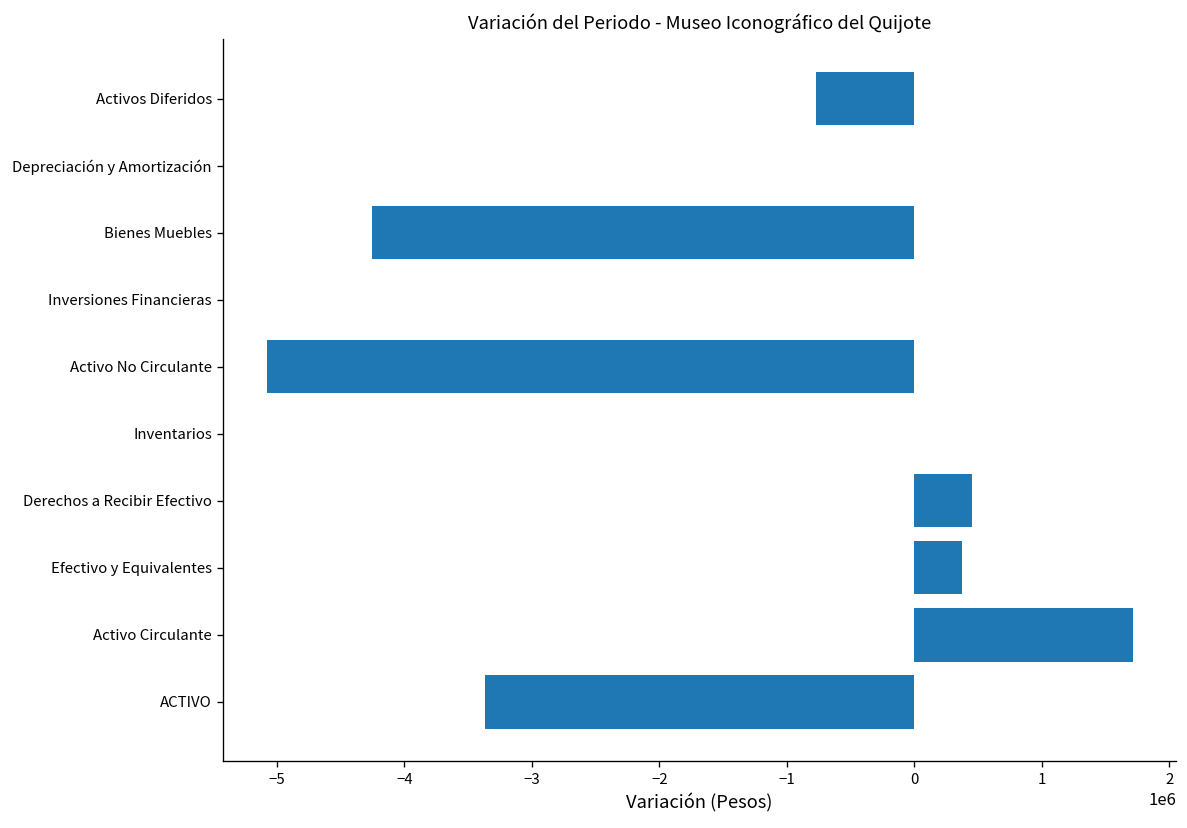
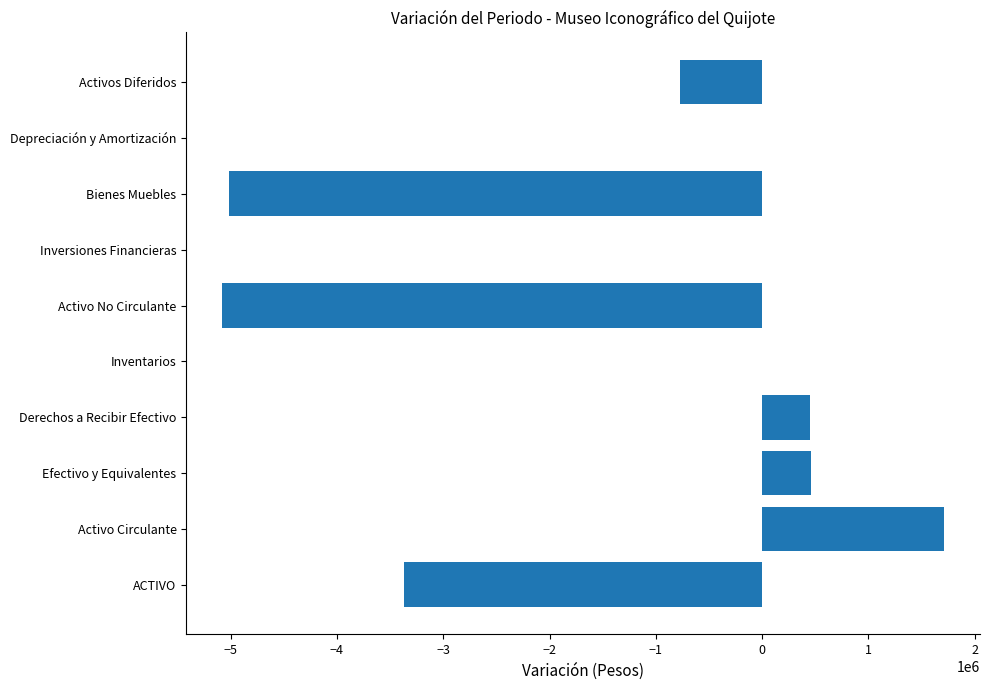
  {
    "Activos Diferidos": -770000,
    "Depreciación y Amortización": 0,
-   "Bienes Muebles": -4250000,
+   "Bienes Muebles": -5020000,
    "Inversiones Financieras": 0,
    "Activo No Circulante": -5080000,
    "Inventarios": 0,
    "Derechos a Recibir Efectivo": 450000,
-   "Efectivo y Equivalentes": 370000,
+   "Efectivo y Equivalentes": 460000,
    "Activo Circulante": 1710000,
    "ACTIVO": -3370000
  }
